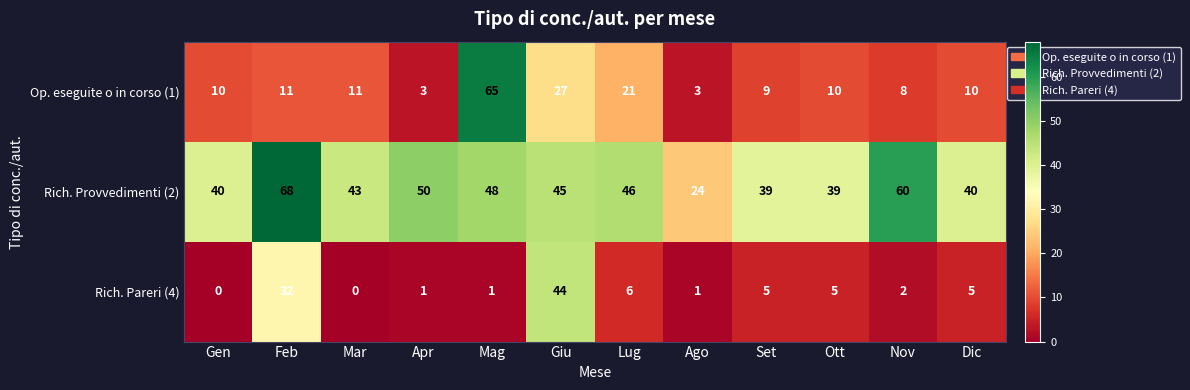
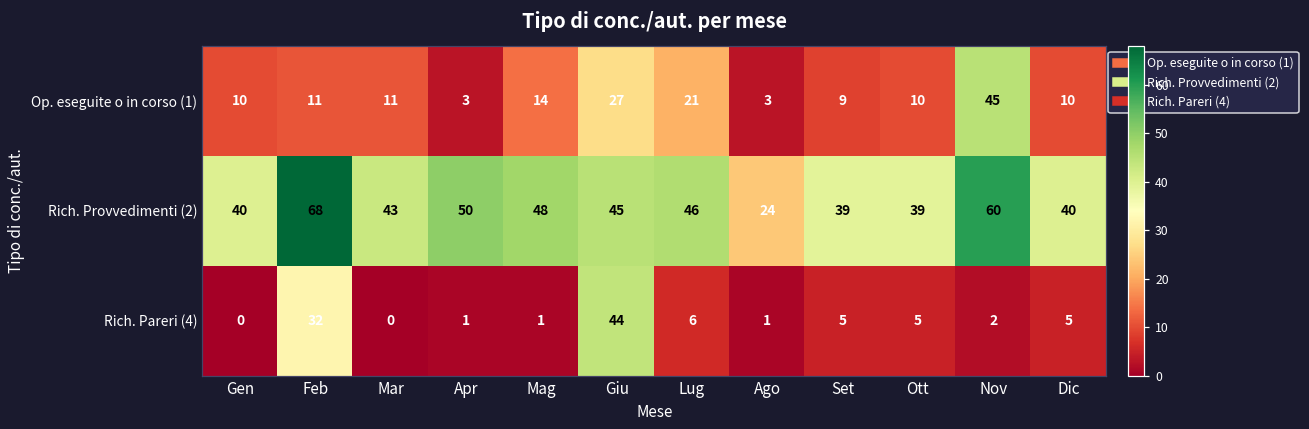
  {
    "Op. eseguite o in corso (1)": {
      "Gen": 10,
      "Feb": 11,
      "Mar": 11,
      "Apr": 3,
-     "Mag": 65,
+     "Mag": 14,
      "Giu": 27,
      "Lug": 21,
      "Ago": 3,
      "Set": 9,
      "Ott": 10,
-     "Nov": 8,
+     "Nov": 45,
      "Dic": 10
    },
    "Rich. Provvedimenti (2)": {
      "Gen": 40,
      "Feb": 68,
      "Mar": 43,
      "Apr": 50,
      "Mag": 48,
      "Giu": 45,
      "Lug": 46,
      "Ago": 24,
      "Set": 39,
      "Ott": 39,
      "Nov": 60,
      "Dic": 40
    },
    "Rich. Pareri (4)": {
      "Gen": 0,
      "Feb": 32,
      "Mar": 0,
      "Apr": 1,
      "Mag": 1,
      "Giu": 44,
      "Lug": 6,
      "Ago": 1,
      "Set": 5,
      "Ott": 5,
      "Nov": 2,
      "Dic": 5
    }
  }
